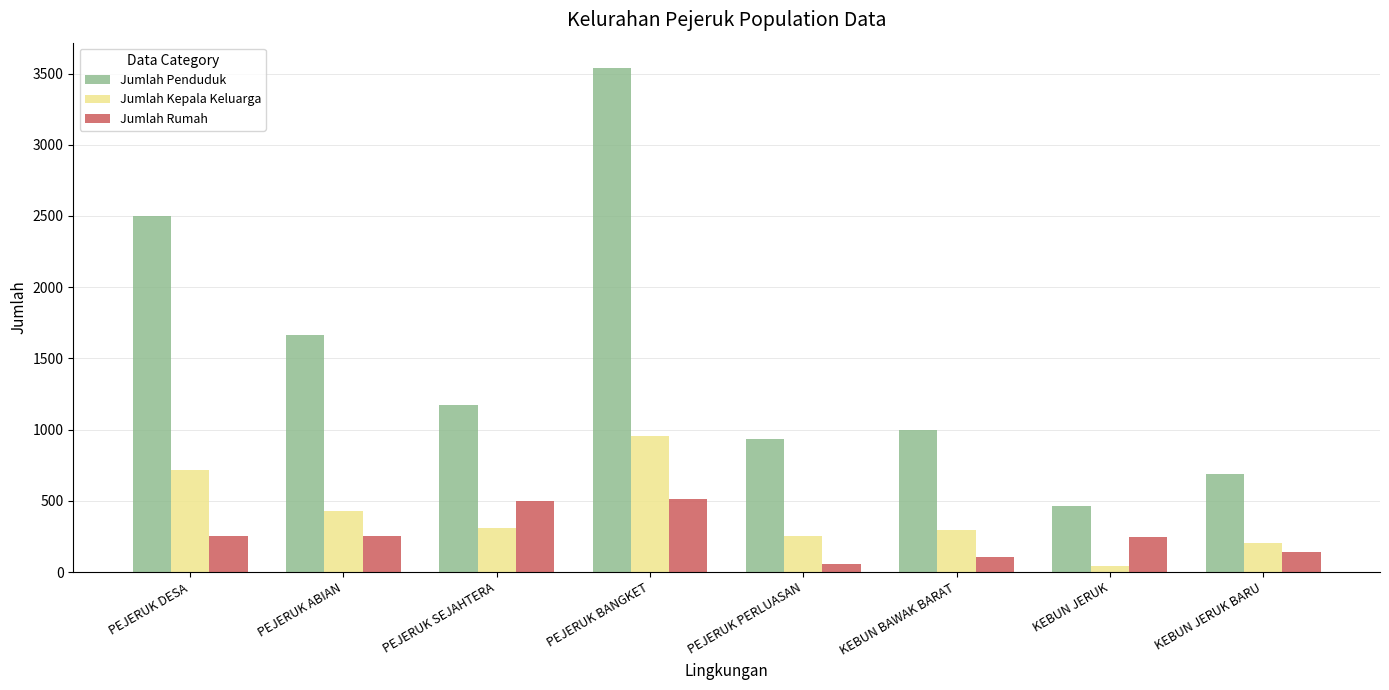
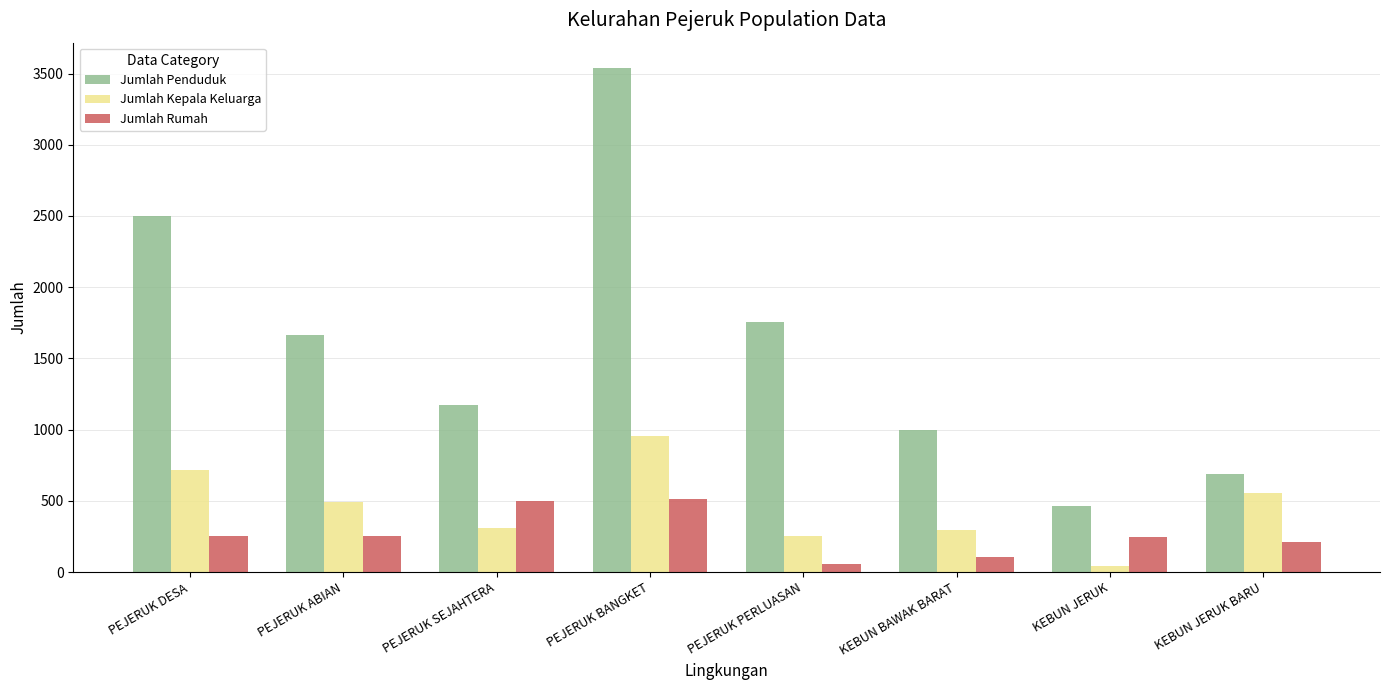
  {
    "Jumlah Penduduk": {
      "PEJERUK DESA": 2500,
      "PEJERUK ABIAN": 1670,
      "PEJERUK SEJAHTERA": 1170,
      "PEJERUK BANGKET": 3540,
-     "PEJERUK PERLUASAN": 940,
+     "PEJERUK PERLUASAN": 1760,
      "KEBUN BAWAK BARAT": 1000,
      "KEBUN JERUK": 470,
      "KEBUN JERUK BARU": 690
    },
    "Jumlah Kepala Keluarga": {
      "PEJERUK DESA": 720,
-     "PEJERUK ABIAN": 430,
+     "PEJERUK ABIAN": 490,
      "PEJERUK SEJAHTERA": 310,
      "PEJERUK BANGKET": 950,
      "PEJERUK PERLUASAN": 250,
      "KEBUN BAWAK BARAT": 300,
      "KEBUN JERUK": 40,
-     "KEBUN JERUK BARU": 200
+     "KEBUN JERUK BARU": 560
    },
    "Jumlah Rumah": {
      "PEJERUK DESA": 250,
      "PEJERUK ABIAN": 260,
      "PEJERUK SEJAHTERA": 500,
      "PEJERUK BANGKET": 510,
      "PEJERUK PERLUASAN": 60,
      "KEBUN BAWAK BARAT": 110,
      "KEBUN JERUK": 240,
-     "KEBUN JERUK BARU": 140
+     "KEBUN JERUK BARU": 210
    }
  }
